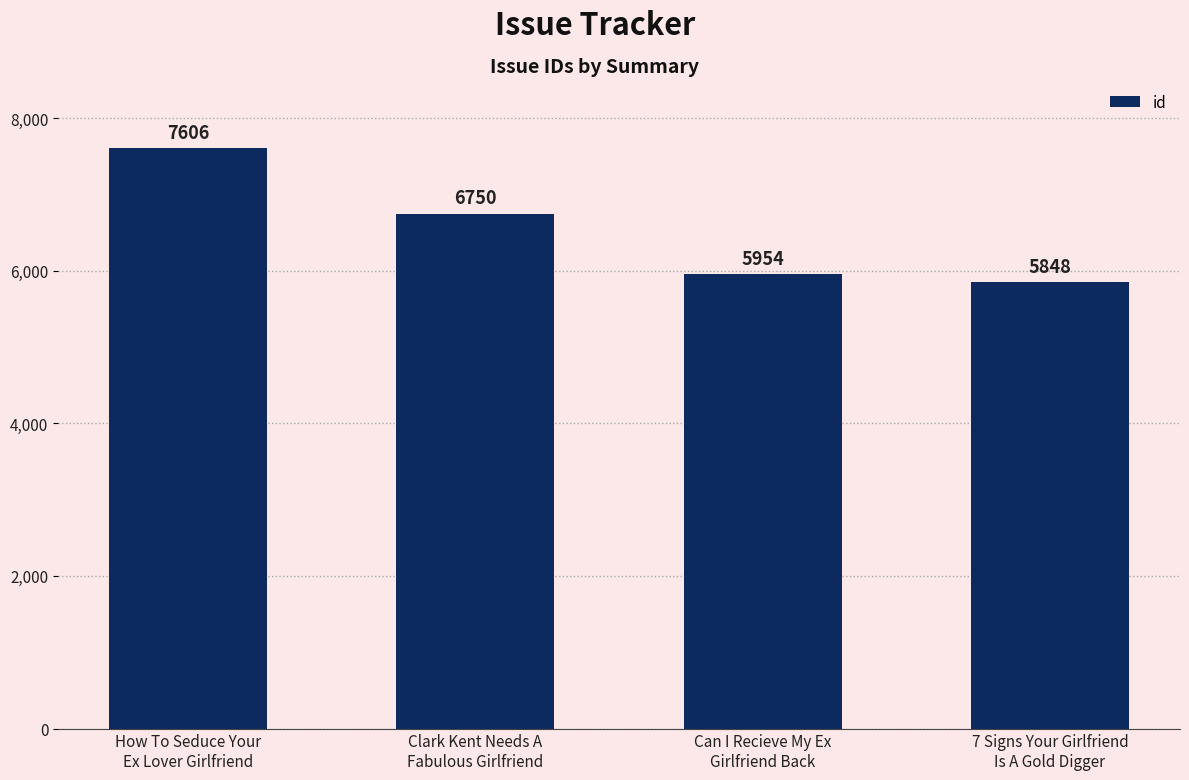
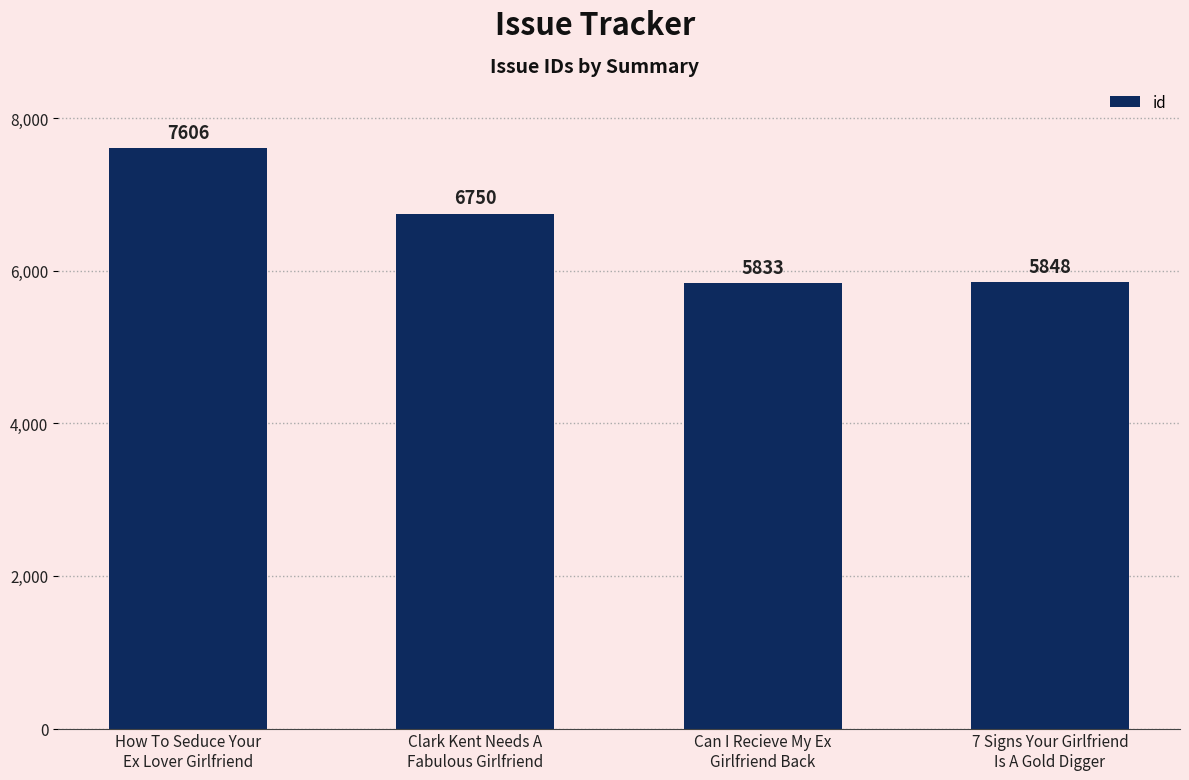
  {
    "How To Seduce Your Ex Lover Girlfriend": 7606,
    "Clark Kent Needs A Fabulous Girlfriend": 6750,
-   "Can I Recieve My Ex Girlfriend Back": 5954,
+   "Can I Recieve My Ex Girlfriend Back": 5833,
    "7 Signs Your Girlfriend Is A Gold Digger": 5848
  }
